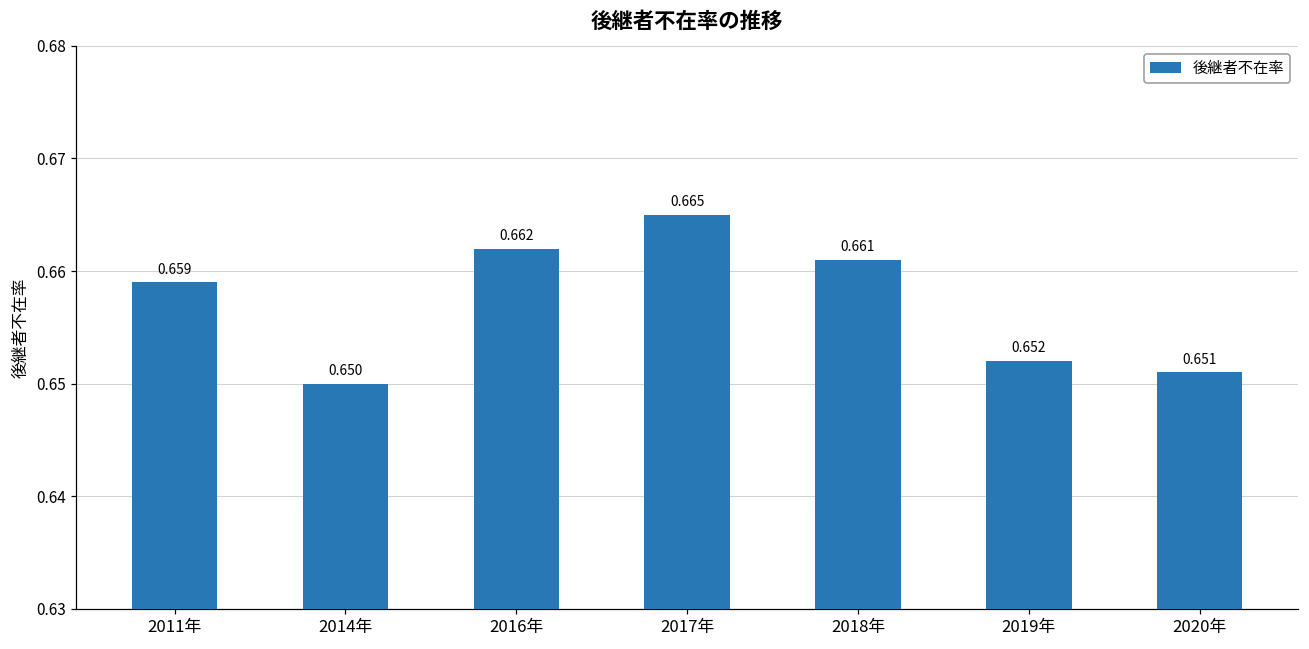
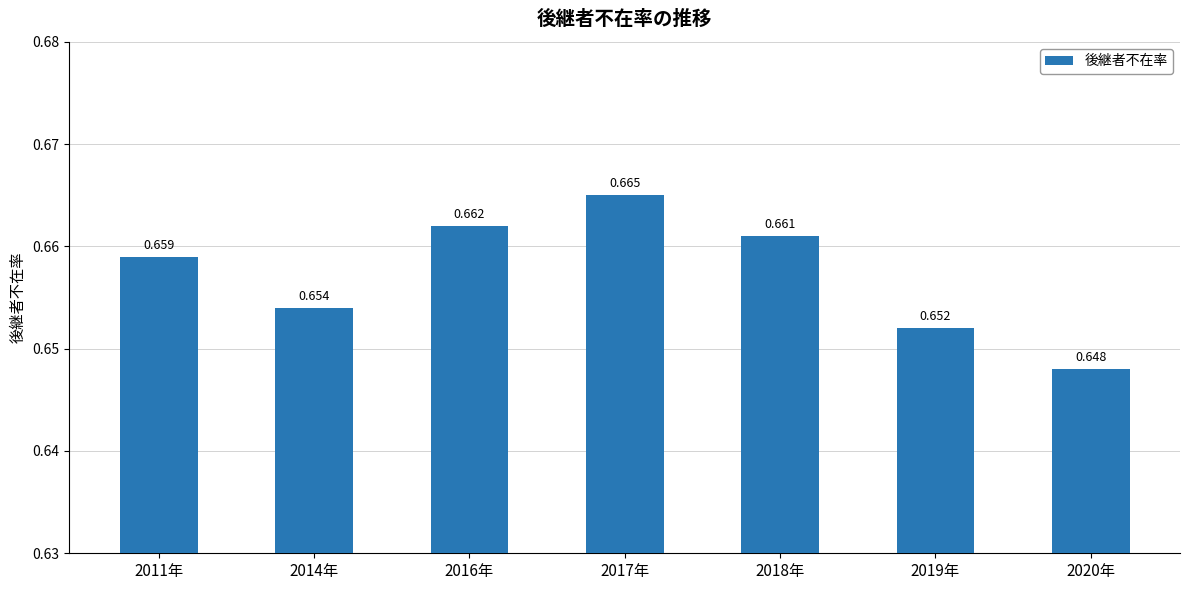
  {
    "2011年": 0.659,
-   "2014年": 0.650,
+   "2014年": 0.654,
    "2016年": 0.662,
    "2017年": 0.665,
    "2018年": 0.661,
    "2019年": 0.652,
-   "2020年": 0.651
+   "2020年": 0.648
  }
